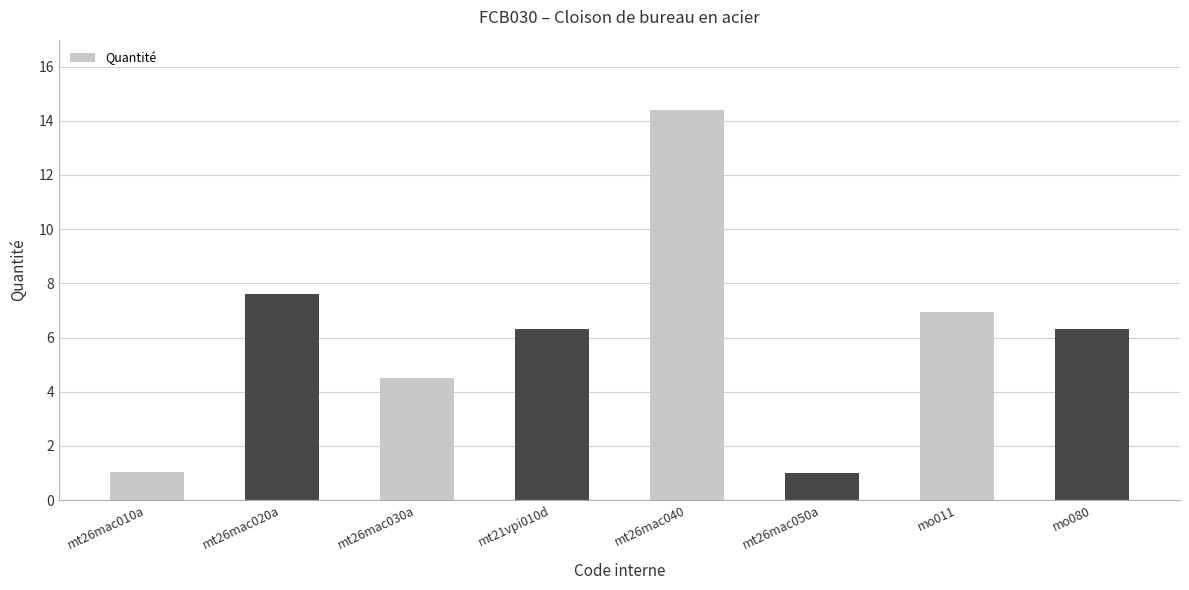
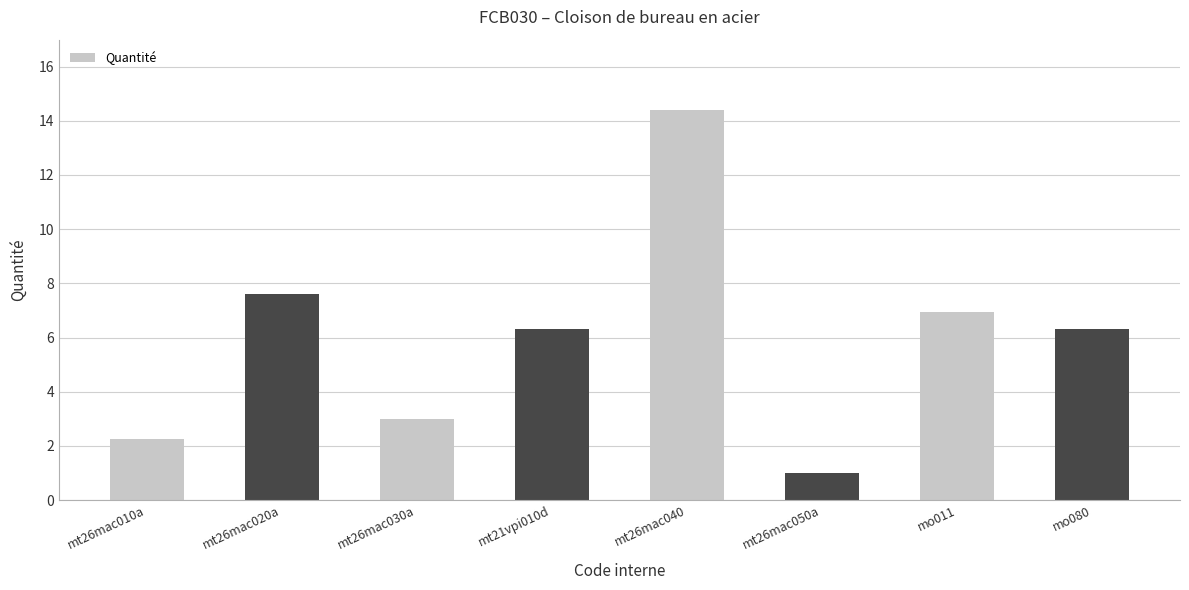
  {
-   "mt26mac010a": 1.0,
+   "mt26mac010a": 2.3,
    "mt26mac020a": 7.6,
-   "mt26mac030a": 4.5,
+   "mt26mac030a": 3.0,
    "mt21vpi010d": 6.3,
    "mt26mac040": 14.4,
    "mt26mac050a": 1.0,
    "mo011": 7.0,
    "mo080": 6.3
  }
